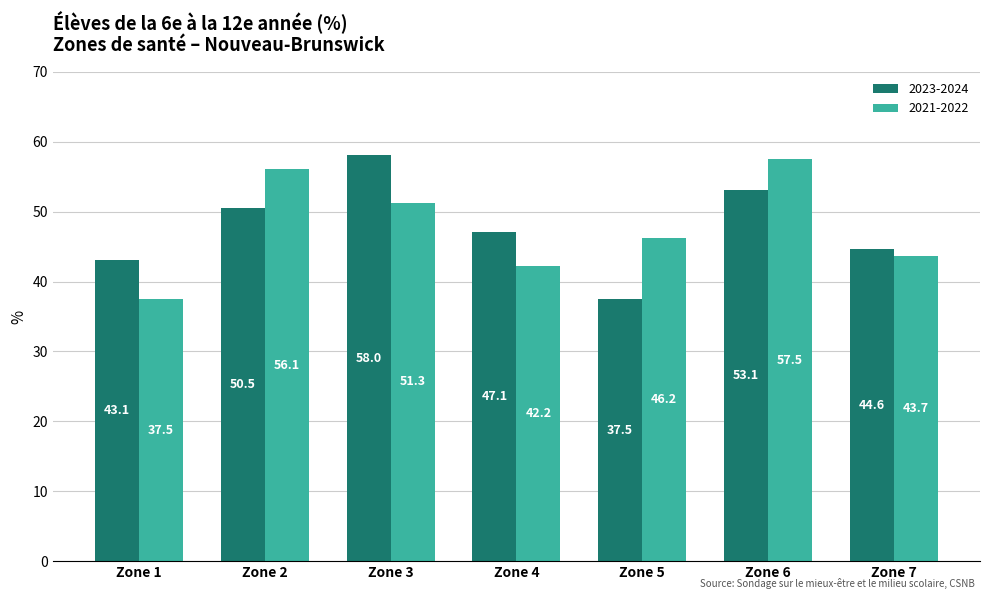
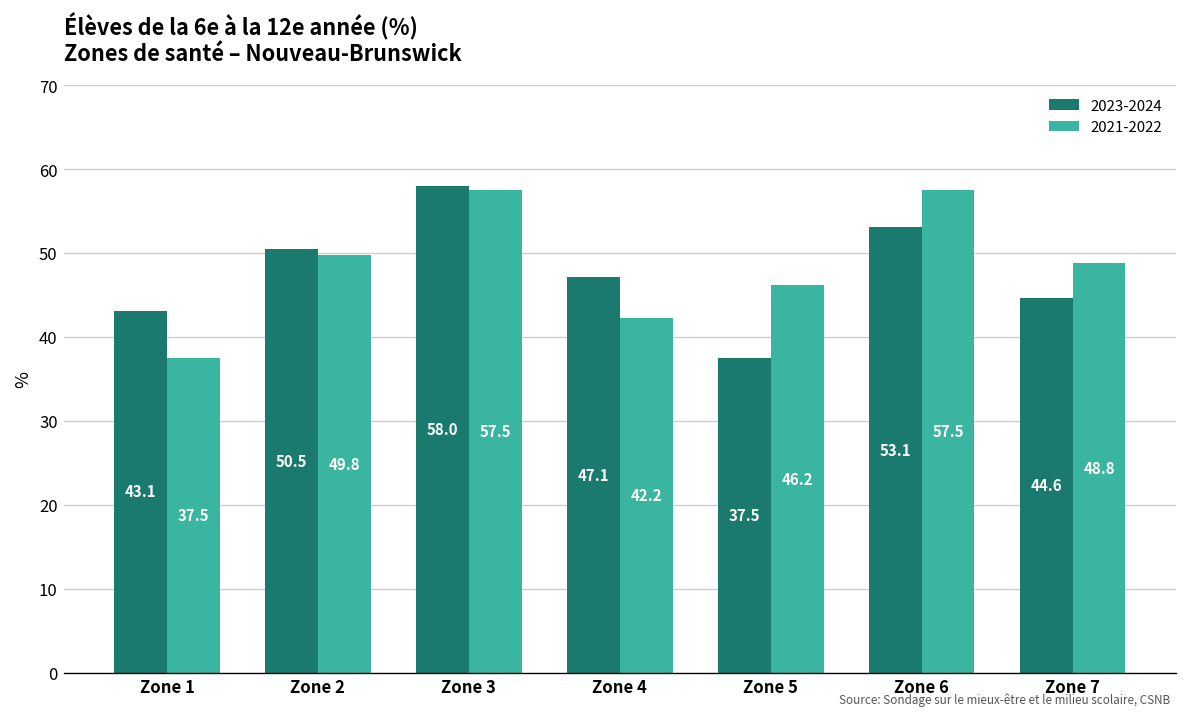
  {
    "2023-2024": {
      "Zone 1": 43.1,
      "Zone 2": 50.5,
      "Zone 3": 58.0,
      "Zone 4": 47.1,
      "Zone 5": 37.5,
      "Zone 6": 53.1,
      "Zone 7": 44.6
    },
    "2021-2022": {
      "Zone 1": 37.5,
-     "Zone 2": 56.1,
-     "Zone 3": 51.3,
+     "Zone 2": 49.8,
+     "Zone 3": 57.5,
      "Zone 4": 42.2,
      "Zone 5": 46.2,
      "Zone 6": 57.5,
-     "Zone 7": 43.7
+     "Zone 7": 48.8
    }
  }
